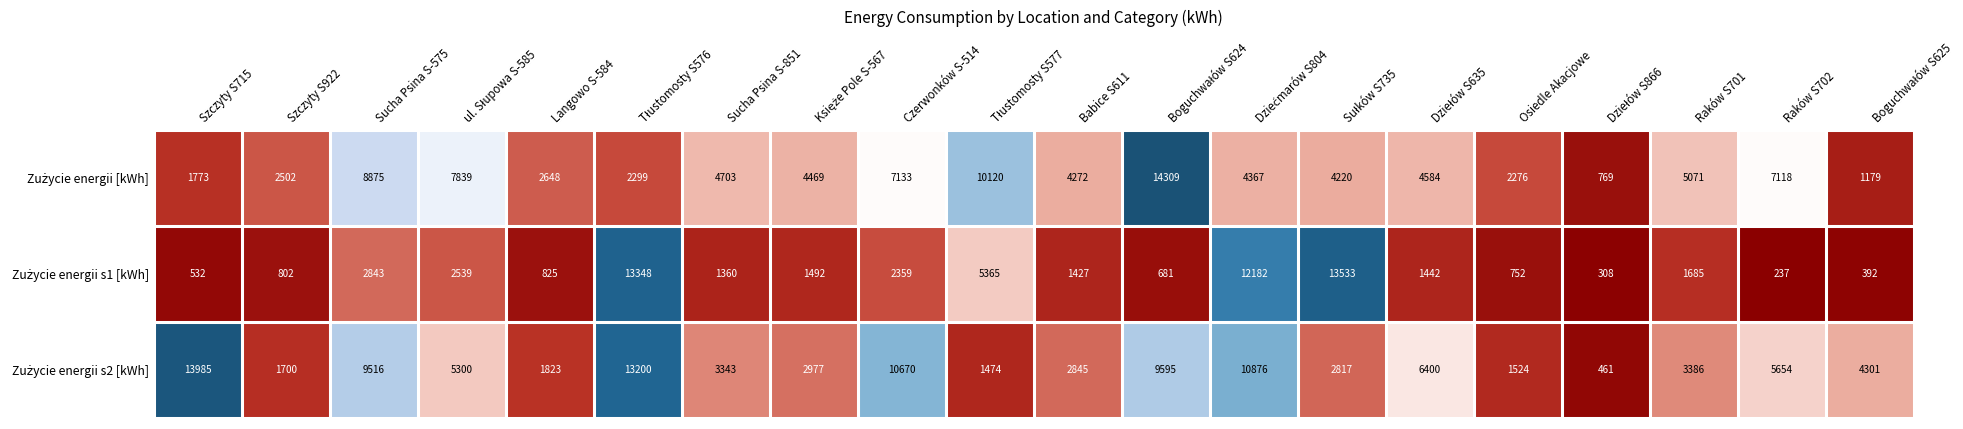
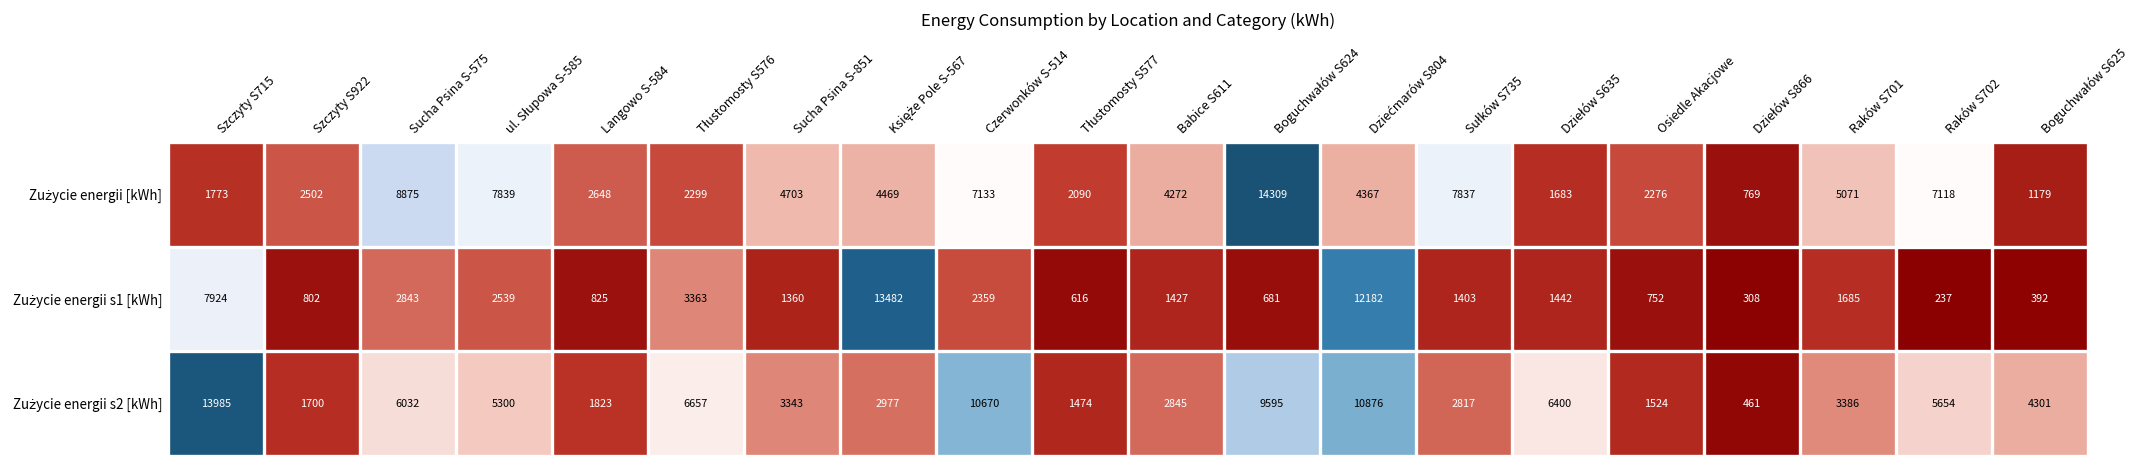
  {
    "Zużycie energii [kWh]": {
      "Szczyty S715": 1773,
      "Szczyty S922": 2502,
      "Sucha Psina S-575": 8875,
      "ul. Słupowa S-585": 7839,
      "Langowo S-584": 2648,
      "Tłustomosty S576": 2299,
      "Sucha Psina S-851": 4703,
      "Księże Pole S-567": 4469,
      "Czerwonków S-514": 7133,
-     "Tłustomosty S577": 10120,
+     "Tłustomosty S577": 2090,
      "Babice S611": 4272,
      "Boguchwałów S624": 14309,
      "Dziećmarów S804": 4367,
-     "Sułków S735": 4220,
-     "Dziełów S635": 4584,
+     "Sułków S735": 7837,
+     "Dziełów S635": 1683,
      "Osiedle Akacjowe": 2276,
      "Dziełów S866": 769,
      "Raków S701": 5071,
      "Raków S702": 7118,
      "Boguchwałów S625": 1179
    },
    "Zużycie energii s1 [kWh]": {
-     "Szczyty S715": 532,
+     "Szczyty S715": 7924,
      "Szczyty S922": 802,
      "Sucha Psina S-575": 2843,
      "ul. Słupowa S-585": 2539,
      "Langowo S-584": 825,
-     "Tłustomosty S576": 13348,
+     "Tłustomosty S576": 3363,
      "Sucha Psina S-851": 1360,
-     "Księże Pole S-567": 1492,
+     "Księże Pole S-567": 13482,
      "Czerwonków S-514": 2359,
-     "Tłustomosty S577": 5365,
+     "Tłustomosty S577": 616,
      "Babice S611": 1427,
      "Boguchwałów S624": 681,
      "Dziećmarów S804": 12182,
-     "Sułków S735": 13533,
+     "Sułków S735": 1403,
      "Dziełów S635": 1442,
      "Osiedle Akacjowe": 752,
      "Dziełów S866": 308,
      "Raków S701": 1685,
      "Raków S702": 237,
      "Boguchwałów S625": 392
    },
    "Zużycie energii s2 [kWh]": {
      "Szczyty S715": 13985,
      "Szczyty S922": 1700,
-     "Sucha Psina S-575": 9516,
+     "Sucha Psina S-575": 6032,
      "ul. Słupowa S-585": 5300,
      "Langowo S-584": 1823,
-     "Tłustomosty S576": 13200,
+     "Tłustomosty S576": 6657,
      "Sucha Psina S-851": 3343,
      "Księże Pole S-567": 2977,
      "Czerwonków S-514": 10670,
      "Tłustomosty S577": 1474,
      "Babice S611": 2845,
      "Boguchwałów S624": 9595,
      "Dziećmarów S804": 10876,
      "Sułków S735": 2817,
      "Dziełów S635": 6400,
      "Osiedle Akacjowe": 1524,
      "Dziełów S866": 461,
      "Raków S701": 3386,
      "Raków S702": 5654,
      "Boguchwałów S625": 4301
    }
  }
